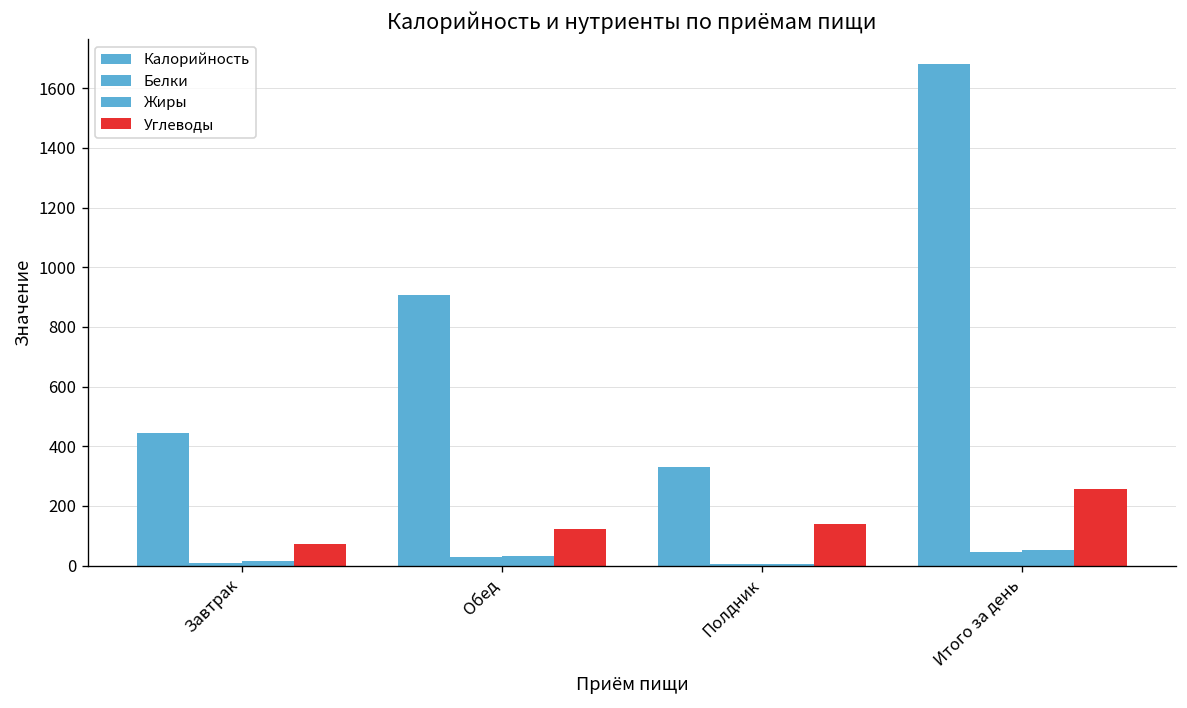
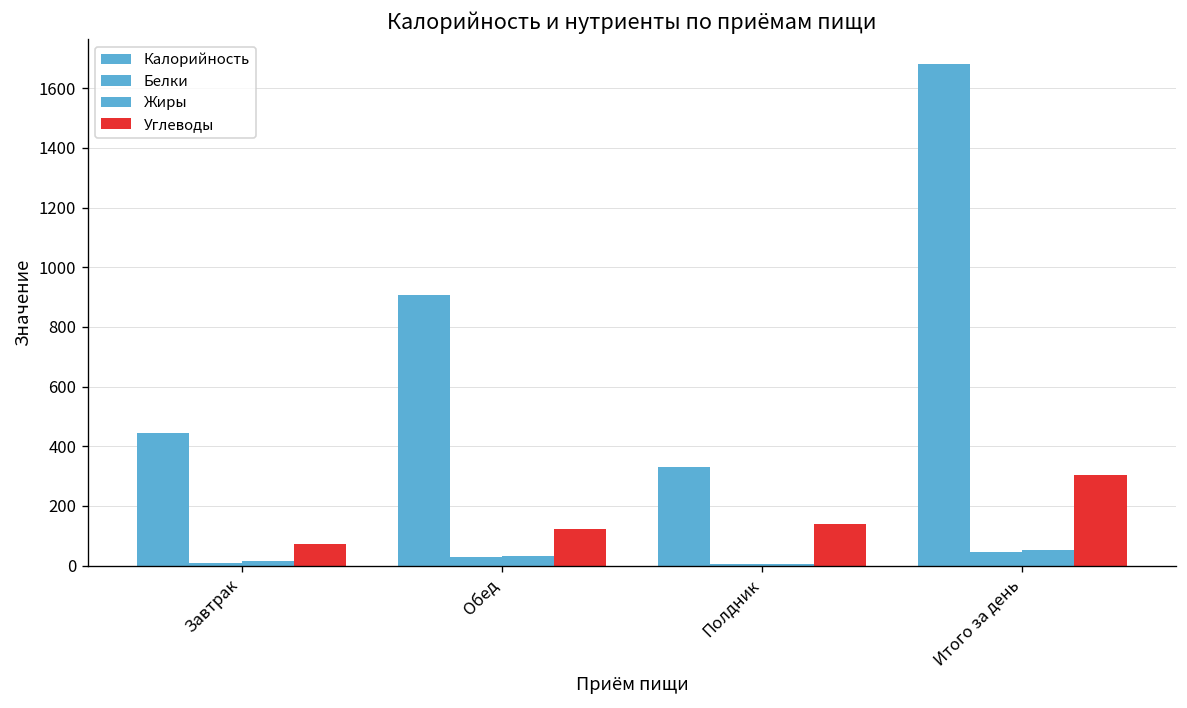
  {
    "Углеводы": {
      "Завтрак": 70,
      "Обед": 120,
      "Полдник": 140,
-     "Итого за день": 260
+     "Итого за день": 300
    }
  }
